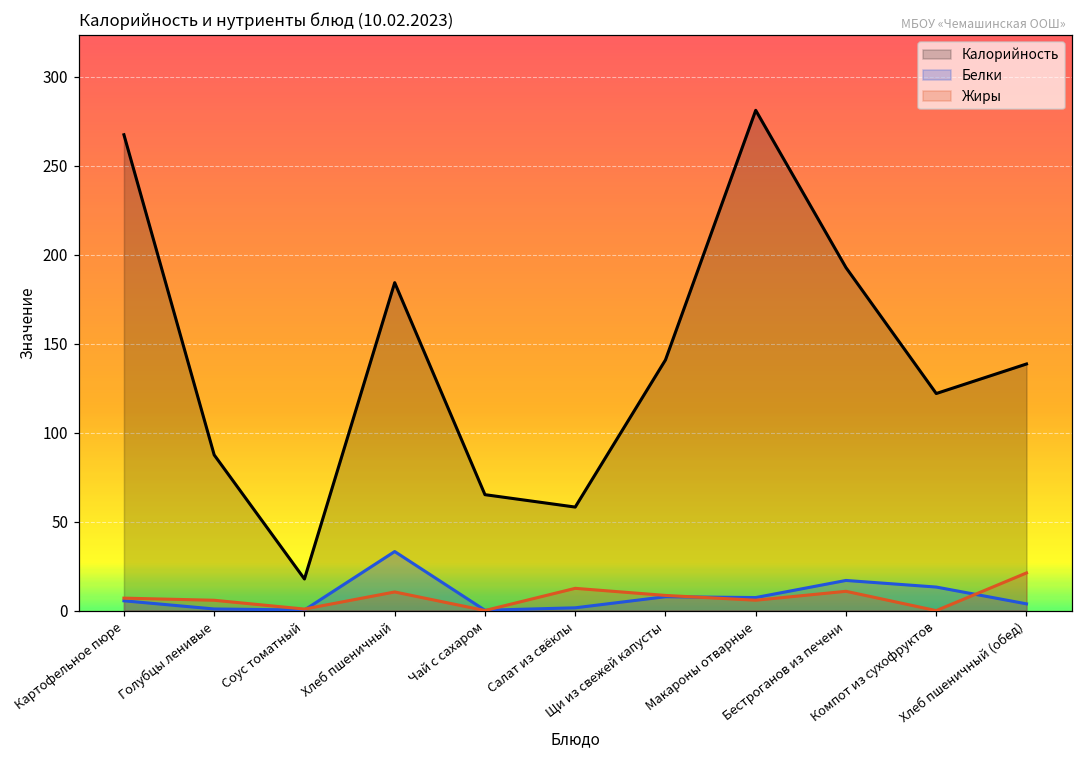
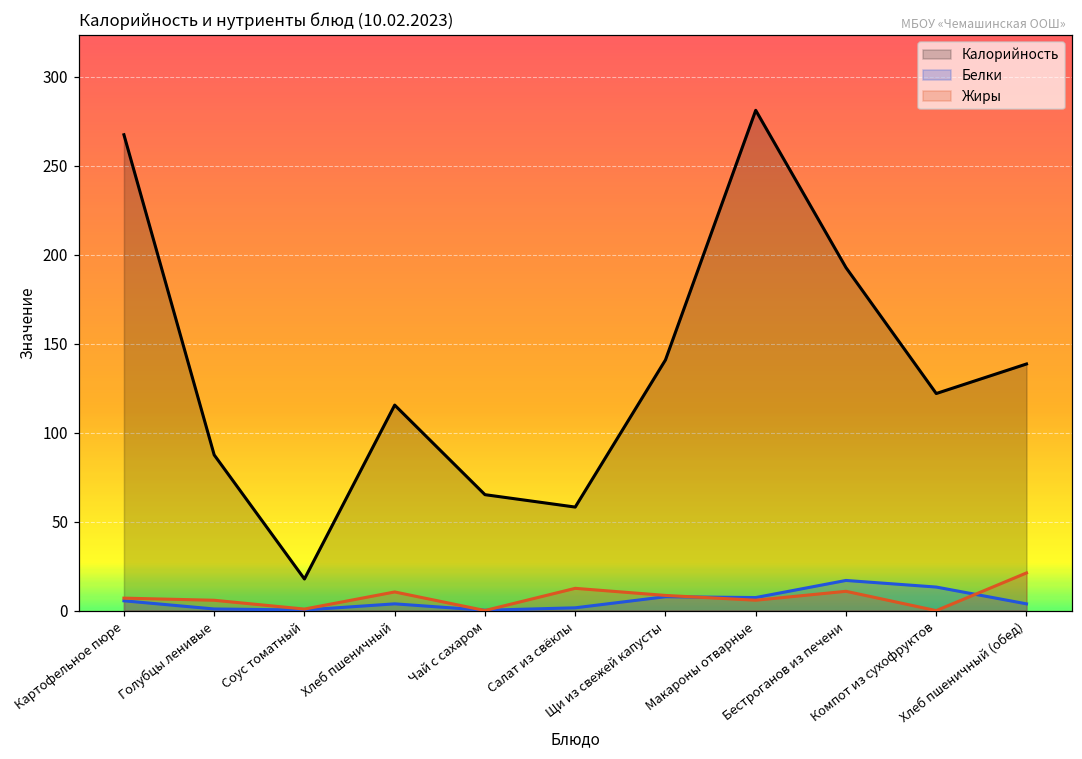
  {
    "Калорийность": {
      "Картофельное пюре": 267,
      "Голубцы ленивые": 88,
      "Соус томатный": 18,
-     "Хлеб пшеничный": 184,
+     "Хлеб пшеничный": 116,
      "Чай с сахаром": 65,
      "Салат из свёклы": 58,
      "Щи из свежей капусты": 141,
      "Макароны отварные": 281,
      "Бестроганов из печени": 193,
      "Компот из сухофруктов": 122,
      "Хлеб пшеничный (обед)": 139
    },
    "Белки": {
      "Голубцы ленивые": 1,
-     "Хлеб пшеничный": 33,
+     "Хлеб пшеничный": 4,
      "Салат из свёклы": 2,
      "Бестроганов из печени": 17,
      "Компот из сухофруктов": 13,
      "Хлеб пшеничный (обед)": 4
    },
    "Жиры": {
      "Голубцы ленивые": 6,
      "Хлеб пшеничный": 10,
      "Салат из свёклы": 13,
      "Бестроганов из печени": 11,
      "Компот из сухофруктов": 0,
      "Хлеб пшеничный (обед)": 21
    }
  }
